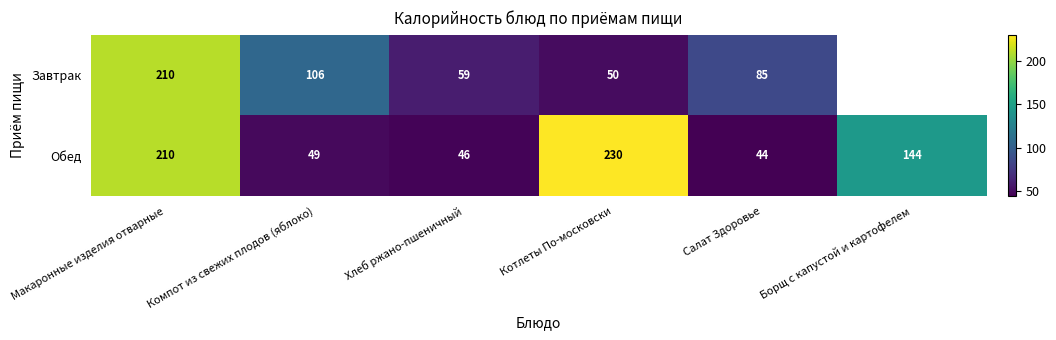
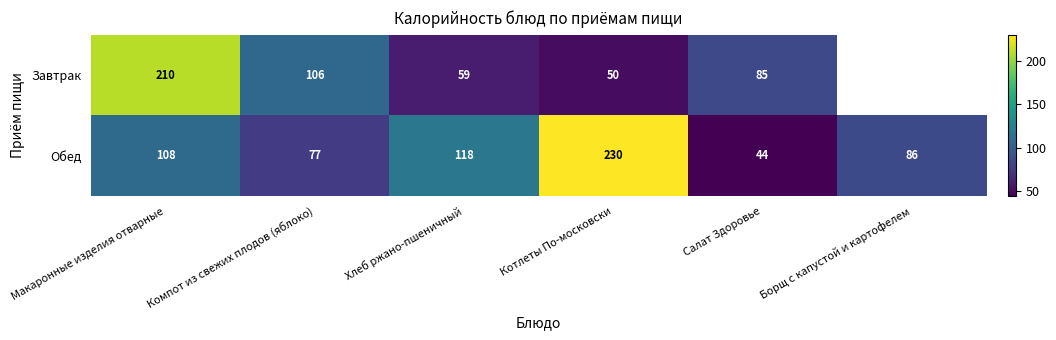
  {
    "Завтрак": {
      "Макаронные изделия отварные": 210,
      "Компот из свежих плодов (яблоко)": 106,
      "Хлеб ржано-пшеничный": 59,
      "Котлеты По-московски": 50,
      "Салат Здоровье": 85
    },
    "Обед": {
-     "Макаронные изделия отварные": 210,
-     "Компот из свежих плодов (яблоко)": 49,
-     "Хлеб ржано-пшеничный": 46,
+     "Макаронные изделия отварные": 108,
+     "Компот из свежих плодов (яблоко)": 77,
+     "Хлеб ржано-пшеничный": 118,
      "Котлеты По-московски": 230,
      "Салат Здоровье": 44,
-     "Борщ с капустой и картофелем": 144
+     "Борщ с капустой и картофелем": 86
    }
  }
